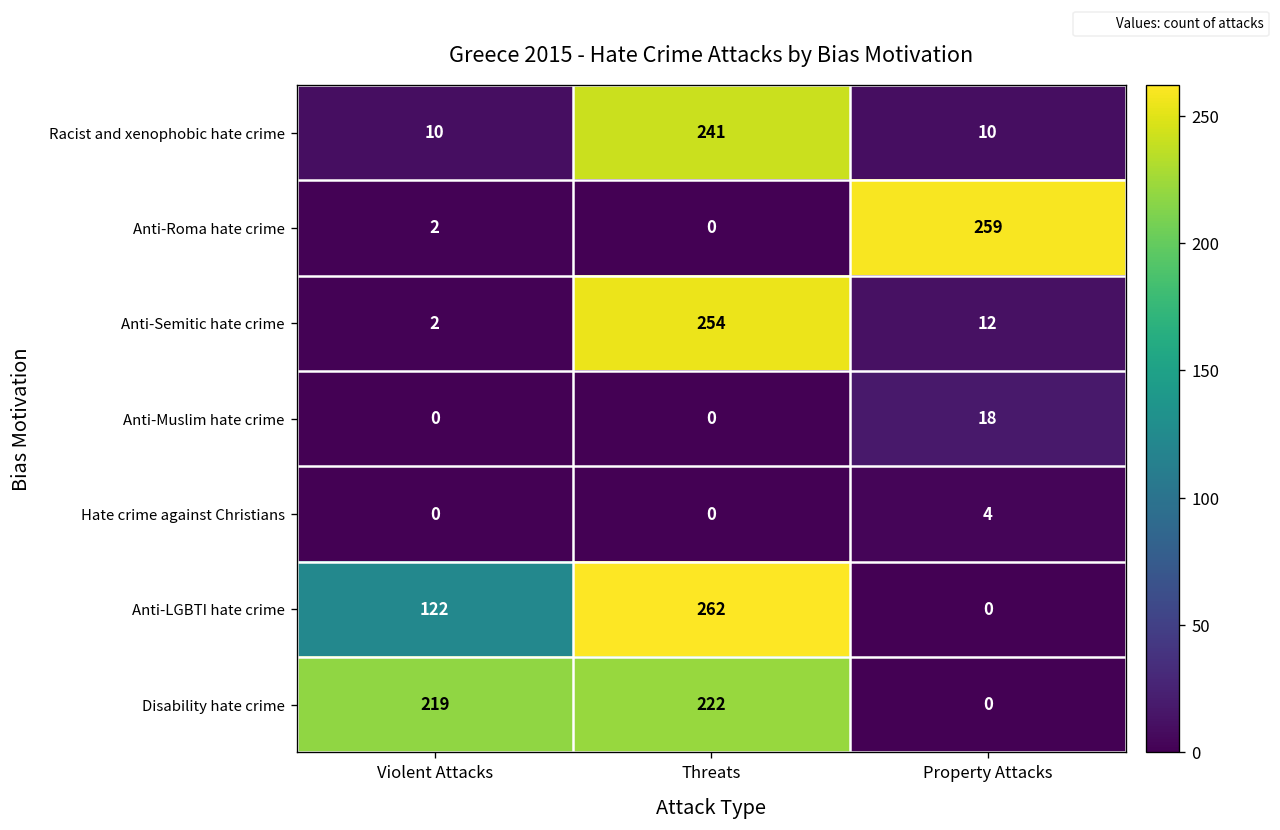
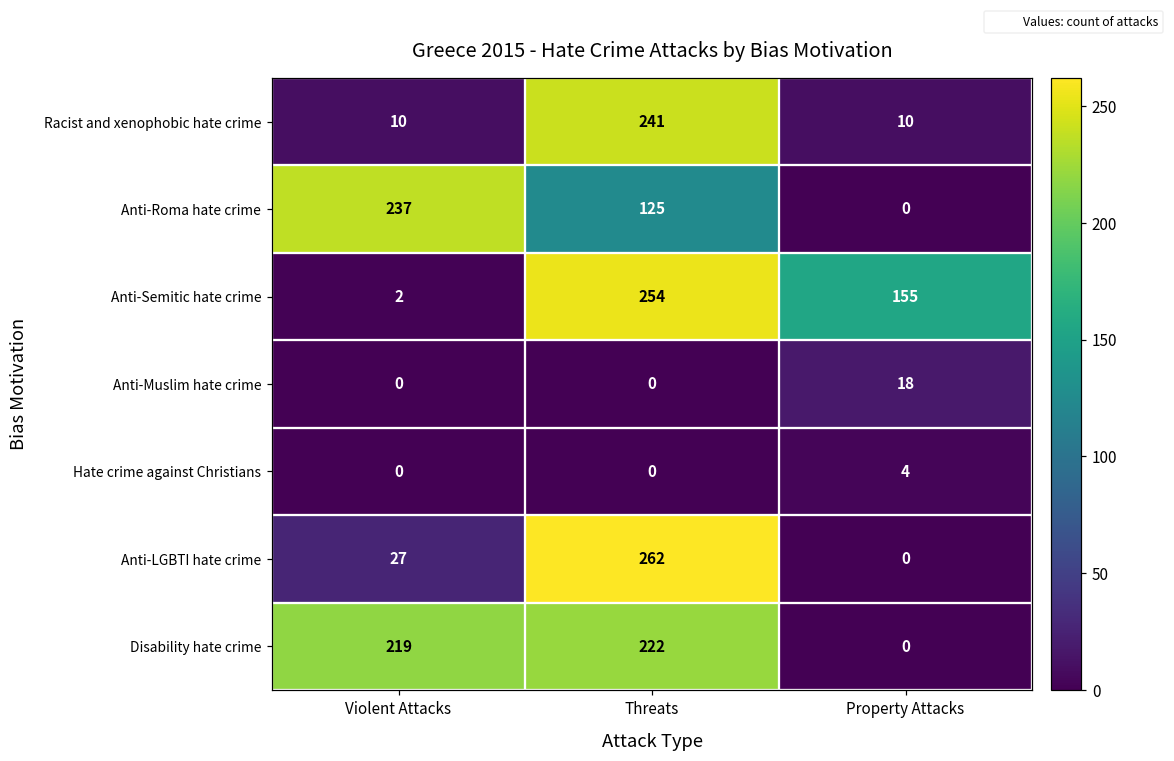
  {
    "Racist and xenophobic hate crime": {
      "Violent Attacks": 10,
      "Threats": 241,
      "Property Attacks": 10
    },
    "Anti-Roma hate crime": {
-     "Violent Attacks": 2,
-     "Threats": 0,
-     "Property Attacks": 259
+     "Violent Attacks": 237,
+     "Threats": 125,
+     "Property Attacks": 0
    },
    "Anti-Semitic hate crime": {
      "Violent Attacks": 2,
      "Threats": 254,
-     "Property Attacks": 12
+     "Property Attacks": 155
    },
    "Anti-Muslim hate crime": {
      "Violent Attacks": 0,
      "Threats": 0,
      "Property Attacks": 18
    },
    "Hate crime against Christians": {
      "Violent Attacks": 0,
      "Threats": 0,
      "Property Attacks": 4
    },
    "Anti-LGBTI hate crime": {
-     "Violent Attacks": 122,
+     "Violent Attacks": 27,
      "Threats": 262,
      "Property Attacks": 0
    },
    "Disability hate crime": {
      "Violent Attacks": 219,
      "Threats": 222,
      "Property Attacks": 0
    }
  }
